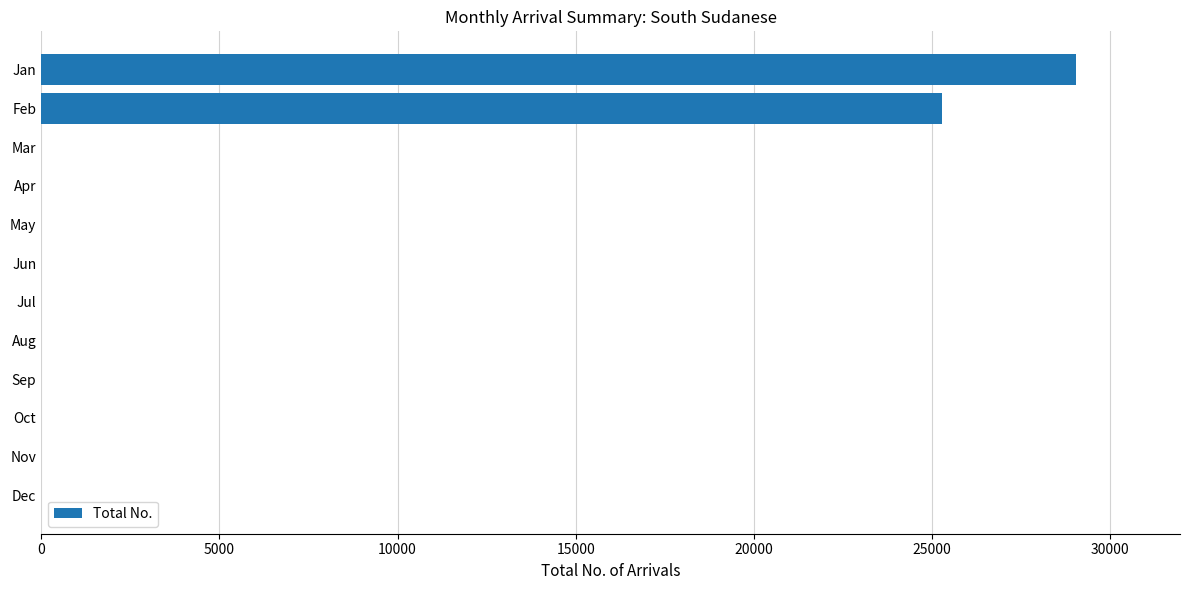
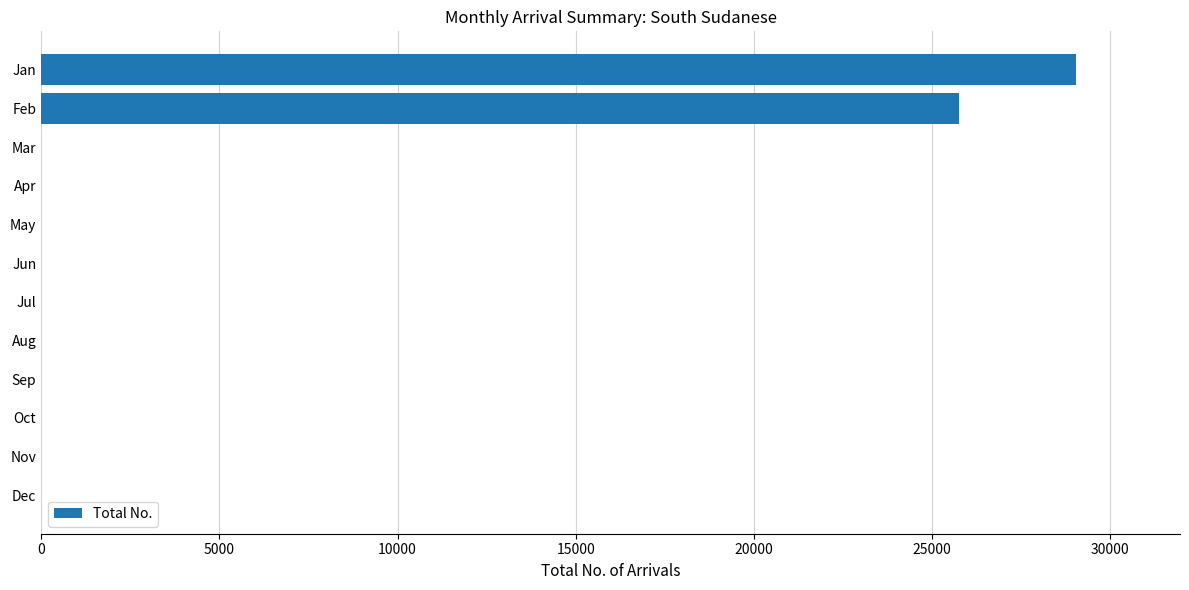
  {
    "Jan": 29100,
-   "Feb": 25300,
+   "Feb": 25700,
    "Mar": 0,
    "Apr": 0,
    "May": 0,
    "Jun": 0,
    "Jul": 0,
    "Aug": 0,
    "Sep": 0,
    "Oct": 0,
    "Nov": 0,
    "Dec": 0
  }
